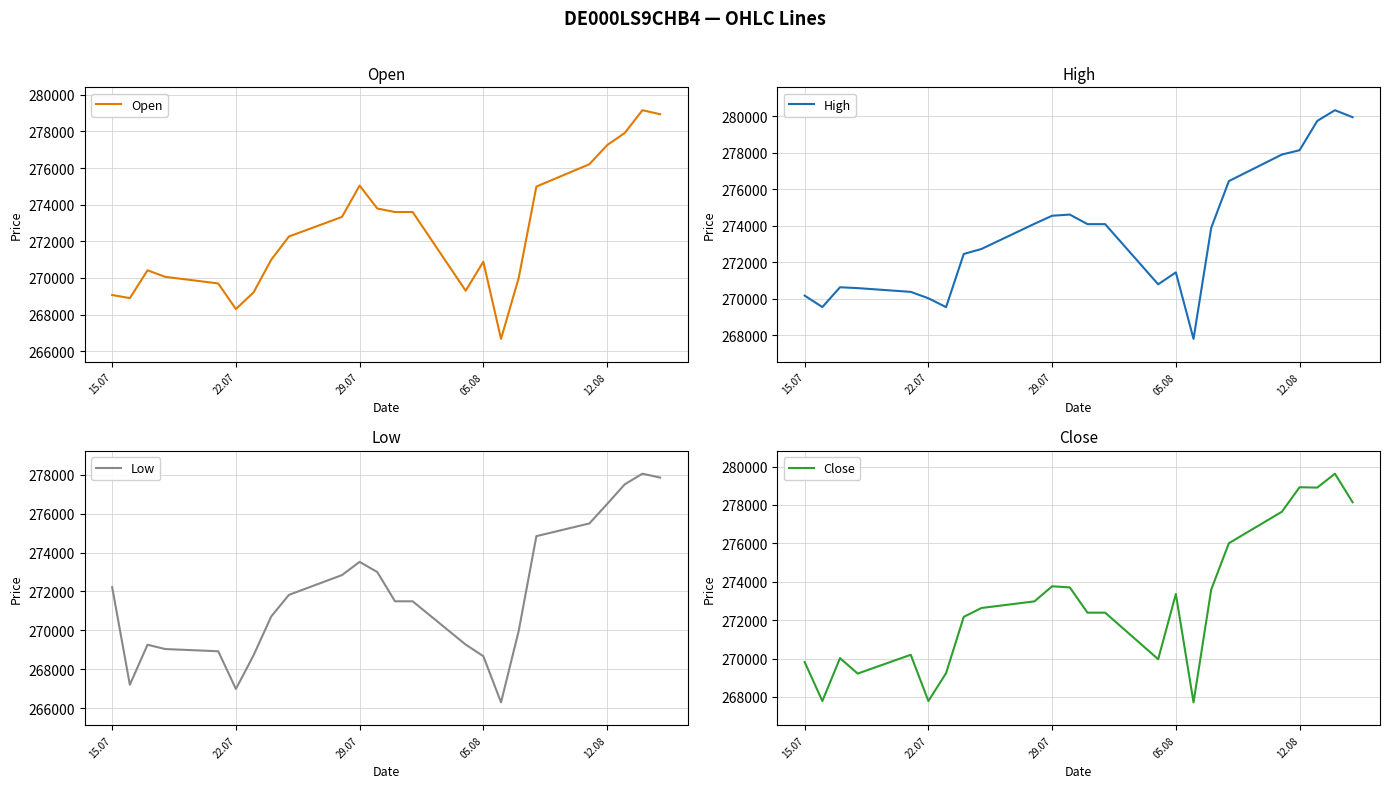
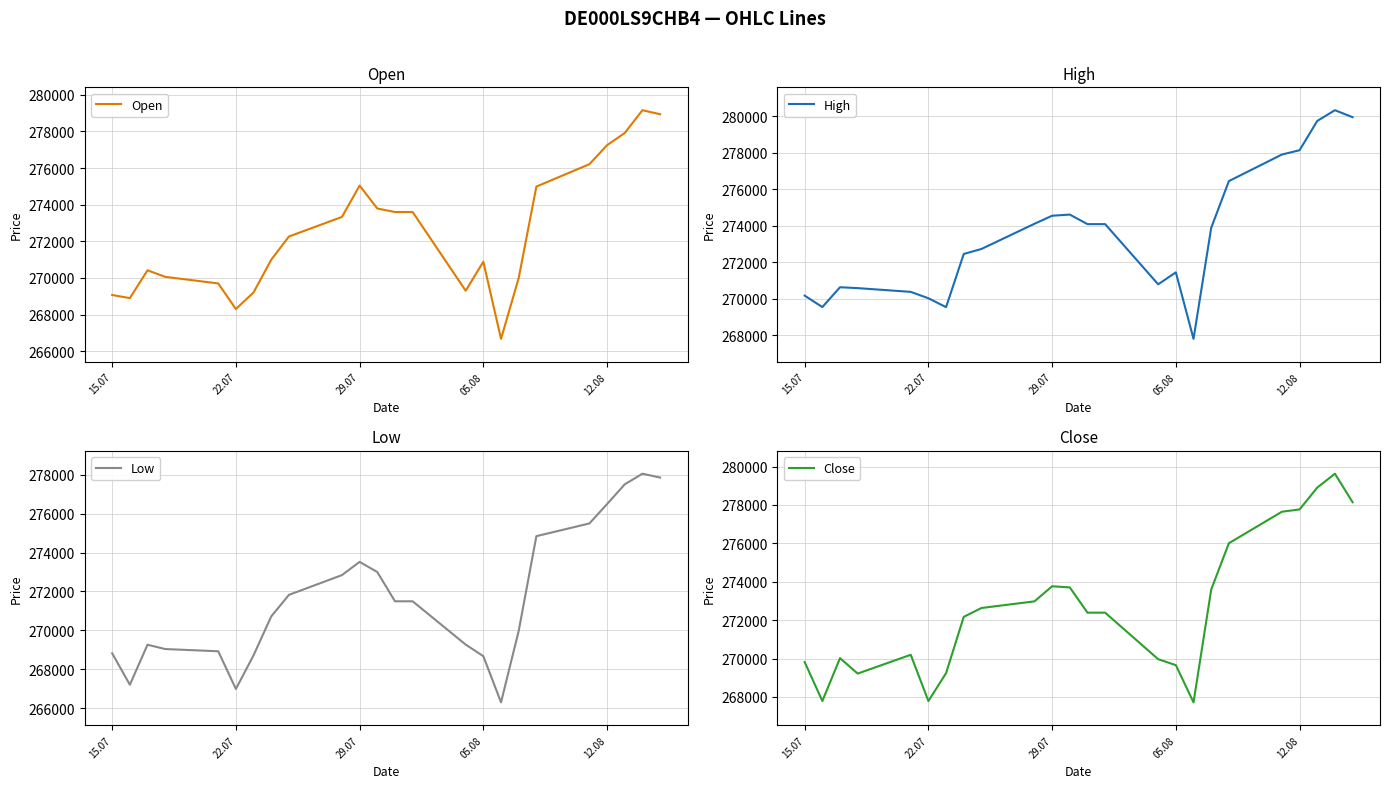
  {
    "Open": {
      "15.07": 269100,
      "22.07": 268300,
      "29.07": 275000,
      "05.08": 270900,
      "12.08": 277300
    },
    "High": {
      "15.07": 270200,
      "22.07": 270000,
      "29.07": 274500,
      "05.08": 271400,
      "12.08": 278100
    },
    "Low": {
-     "15.07": 272200,
+     "15.07": 268800,
      "22.07": 267000,
      "29.07": 273500,
      "05.08": 268700,
      "12.08": 276500
    },
    "Close": {
      "15.07": 269800,
      "22.07": 267800,
      "29.07": 273800,
-     "05.08": 273400,
-     "12.08": 278900
+     "05.08": 269700,
+     "12.08": 277800
    }
  }
